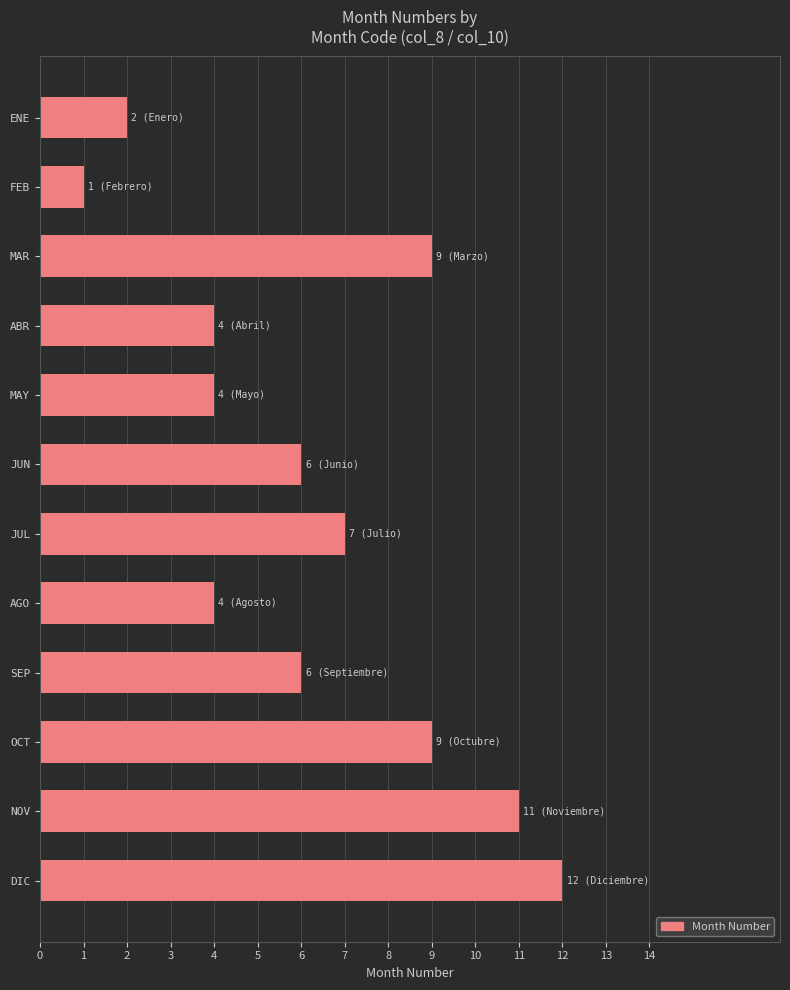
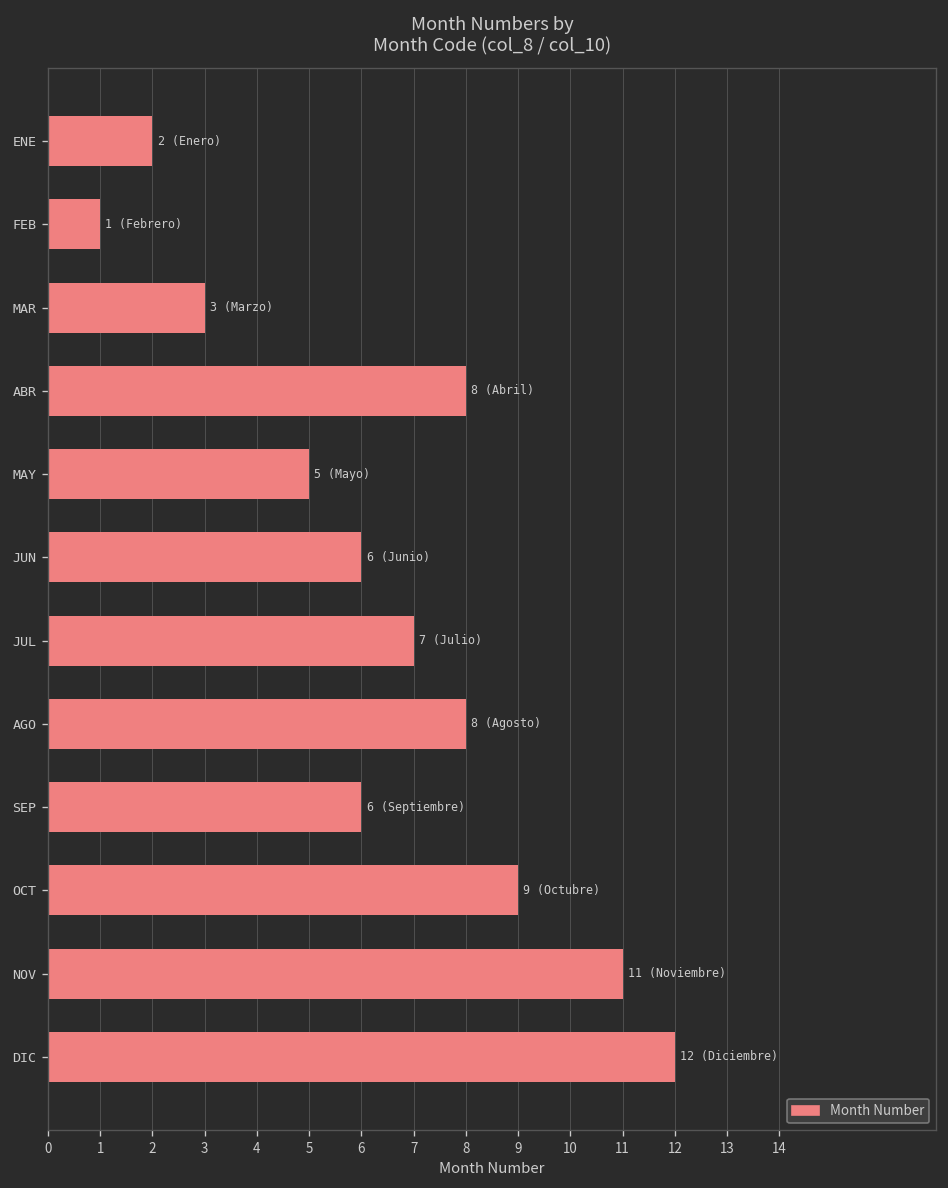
  {
    "ENE": 2,
    "FEB": 1,
-   "MAR": 9,
-   "ABR": 4,
-   "MAY": 4,
+   "MAR": 3,
+   "ABR": 8,
+   "MAY": 5,
    "JUN": 6,
    "JUL": 7,
-   "AGO": 4,
+   "AGO": 8,
    "SEP": 6,
    "OCT": 9,
    "NOV": 11,
    "DIC": 12
  }
